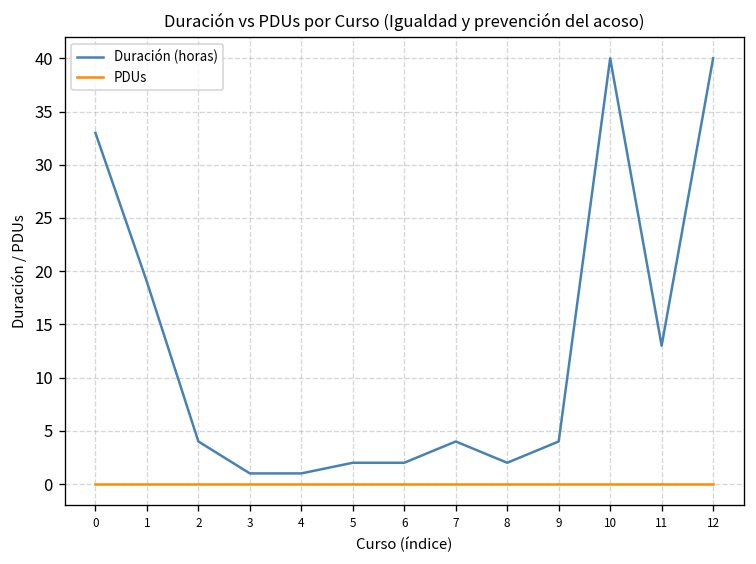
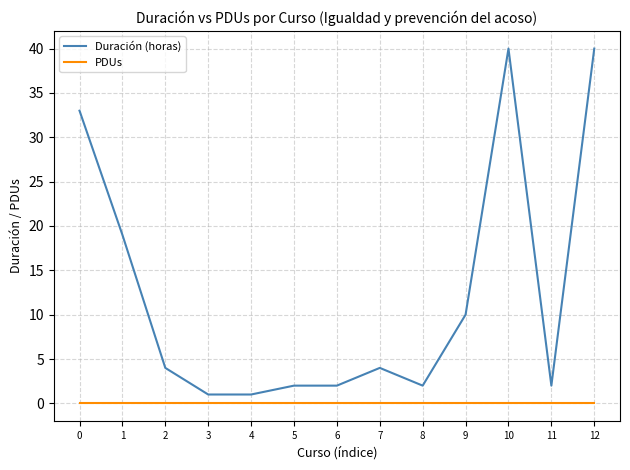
  {
    "Duración (horas)": {
      "0": 33,
      "1": 19,
      "2": 4,
      "3": 1,
      "4": 1,
      "5": 2,
      "6": 2,
      "7": 4,
      "8": 2,
-     "9": 4,
+     "9": 10,
      "10": 40,
-     "11": 13,
+     "11": 2,
      "12": 40
    },
    "PDUs": {
      "0": 0,
      "1": 0,
      "2": 0,
      "3": 0,
      "4": 0,
      "5": 0,
      "6": 0,
      "7": 0,
      "8": 0,
      "9": 0,
      "10": 0,
      "11": 0,
      "12": 0
    }
  }
